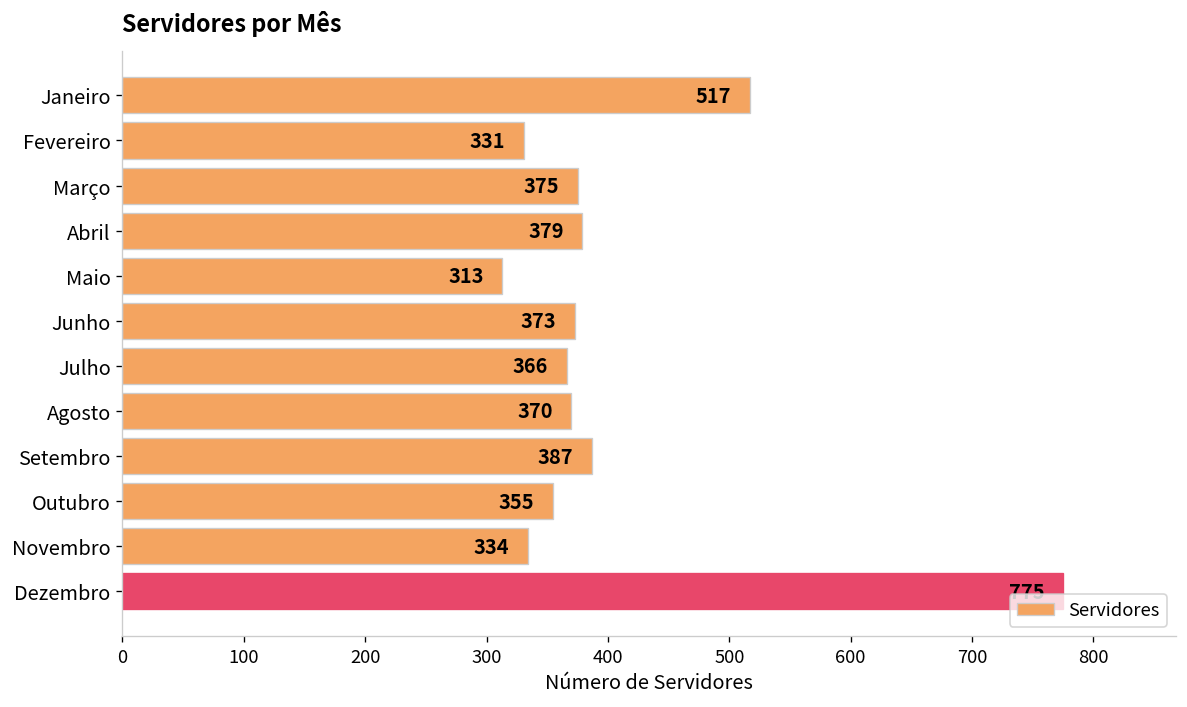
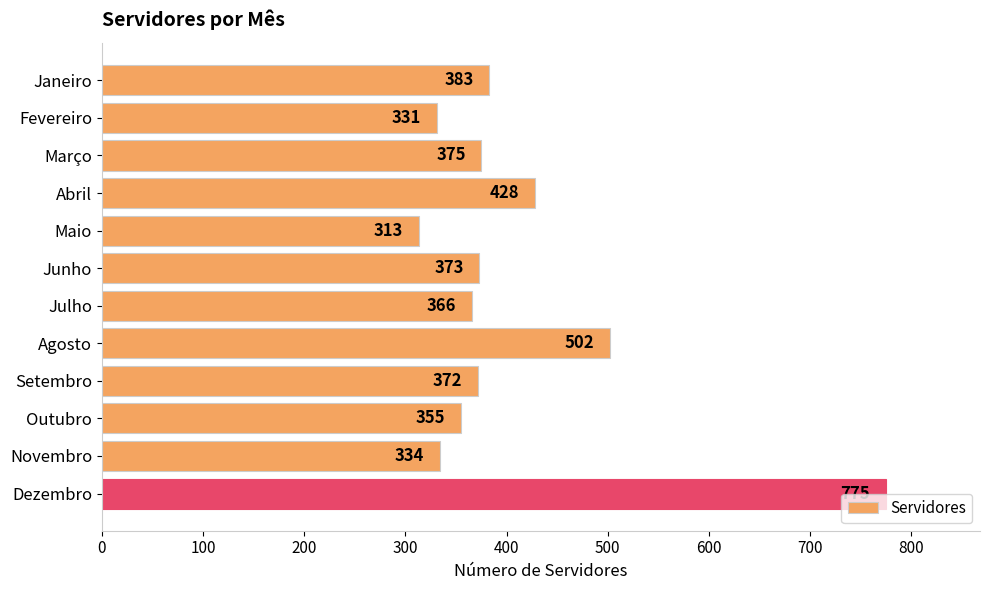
  {
-   "Janeiro": 517,
+   "Janeiro": 383,
    "Fevereiro": 331,
    "Março": 375,
-   "Abril": 379,
+   "Abril": 428,
    "Maio": 313,
    "Junho": 373,
    "Julho": 366,
-   "Agosto": 370,
-   "Setembro": 387,
+   "Agosto": 502,
+   "Setembro": 372,
    "Outubro": 355,
    "Novembro": 334
  }
